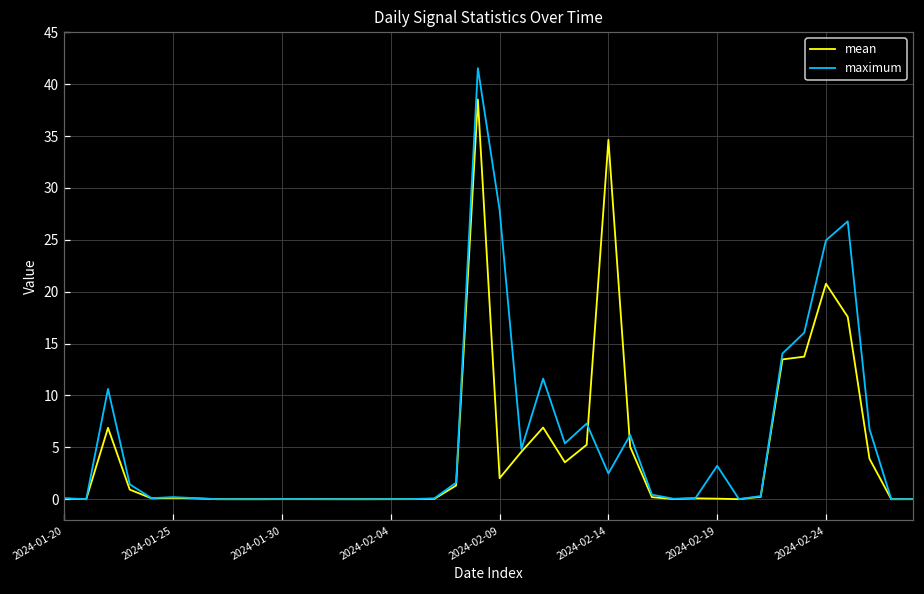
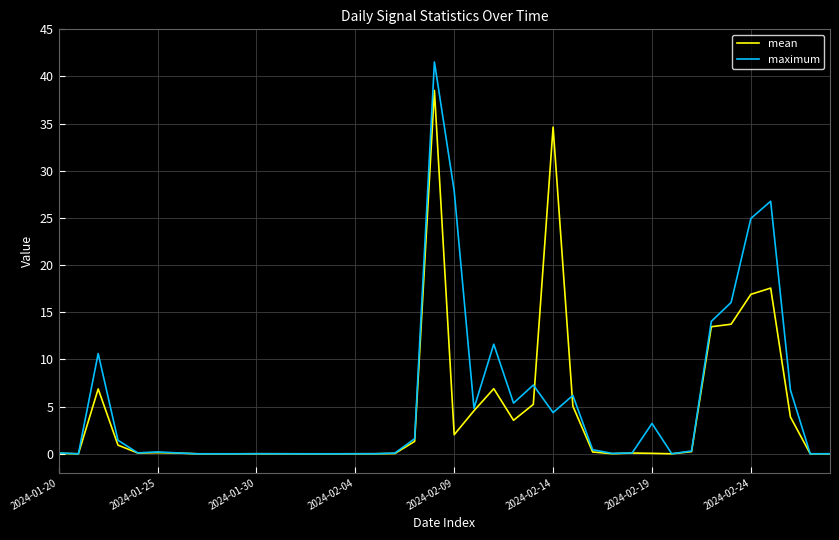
  {
    "mean": {
      "2024-02-09": 2,
      "2024-02-14": 35,
      "2024-02-19": 0,
-     "2024-02-24": 21
+     "2024-02-24": 17
    },
    "maximum": {
      "2024-02-09": 28,
-     "2024-02-14": 2,
+     "2024-02-14": 4,
      "2024-02-19": 3,
      "2024-02-24": 25
    }
  }
